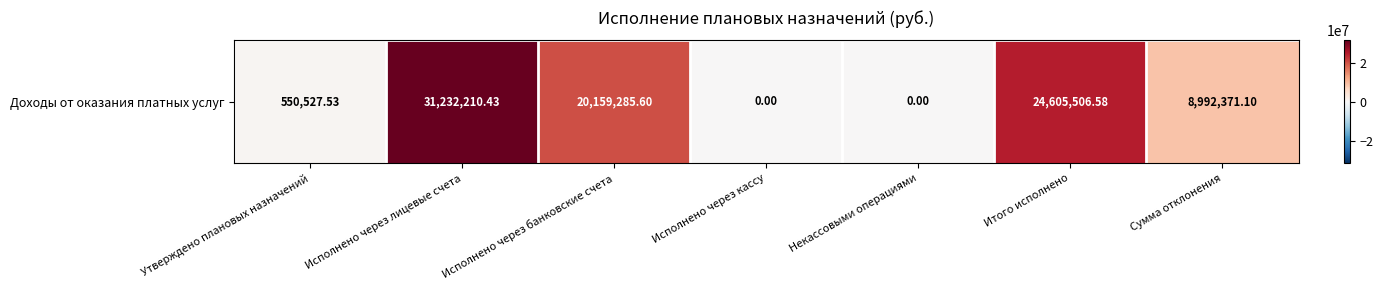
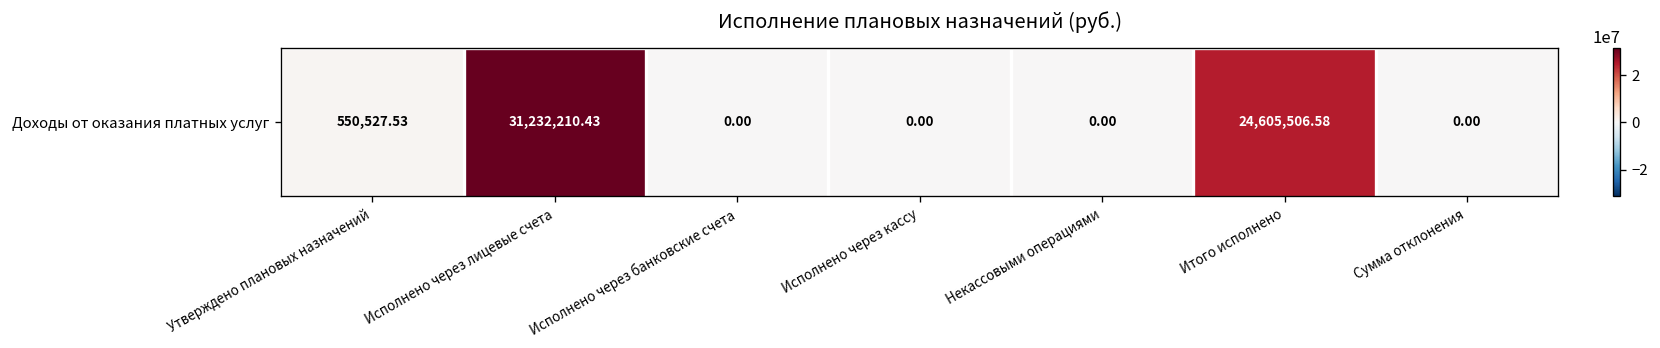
  {
    "Доходы от оказания платных услуг": {
      "Утверждено плановых назначений": "550,527.53",
      "Исполнено через лицевые счета": "31,232,210.43",
-     "Исполнено через банковские счета": "20,159,285.60",
+     "Исполнено через банковские счета": "0.00",
      "Исполнено через кассу": "0.00",
      "Некассовыми операциями": "0.00",
      "Итого исполнено": "24,605,506.58",
-     "Сумма отклонения": "8,992,371.10"
+     "Сумма отклонения": "0.00"
    }
  }
